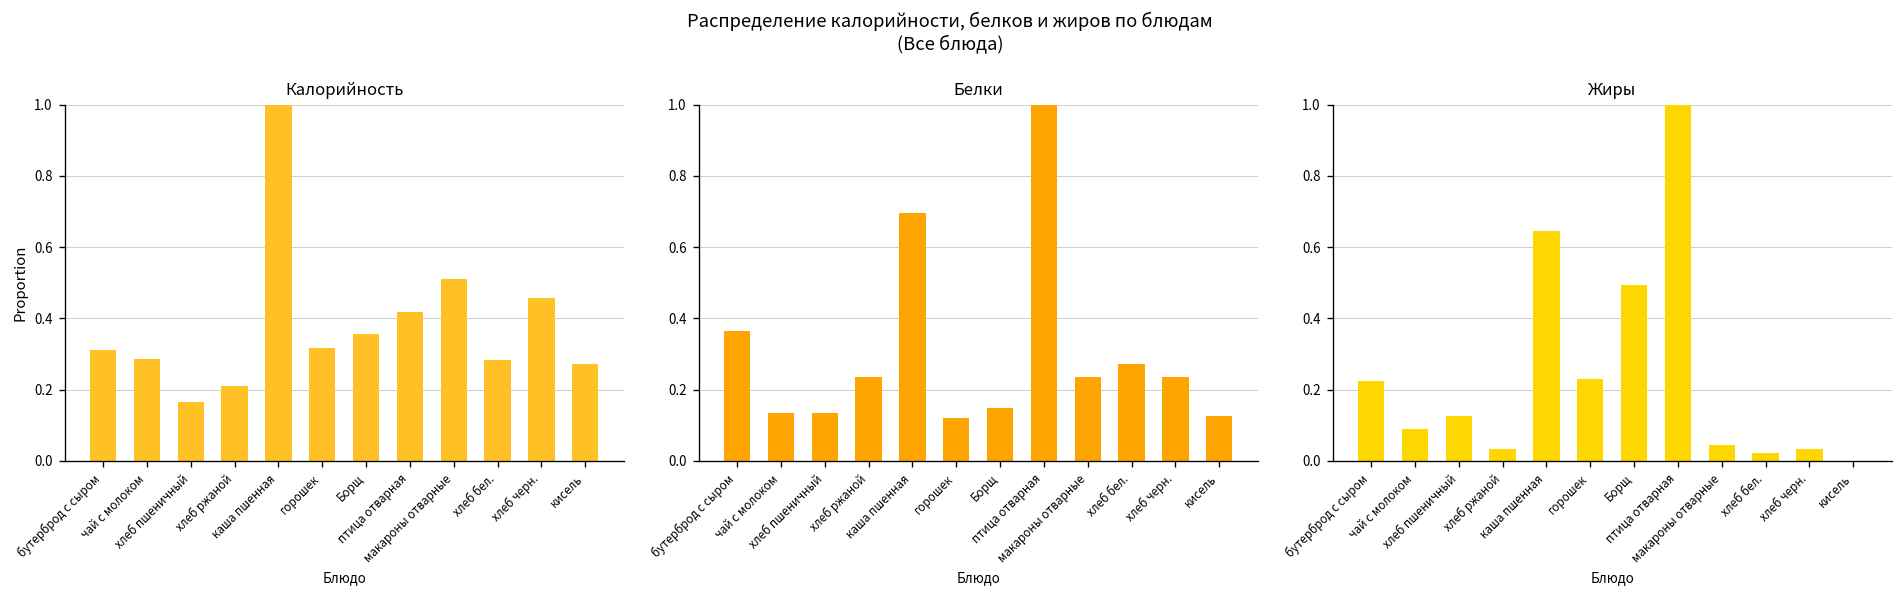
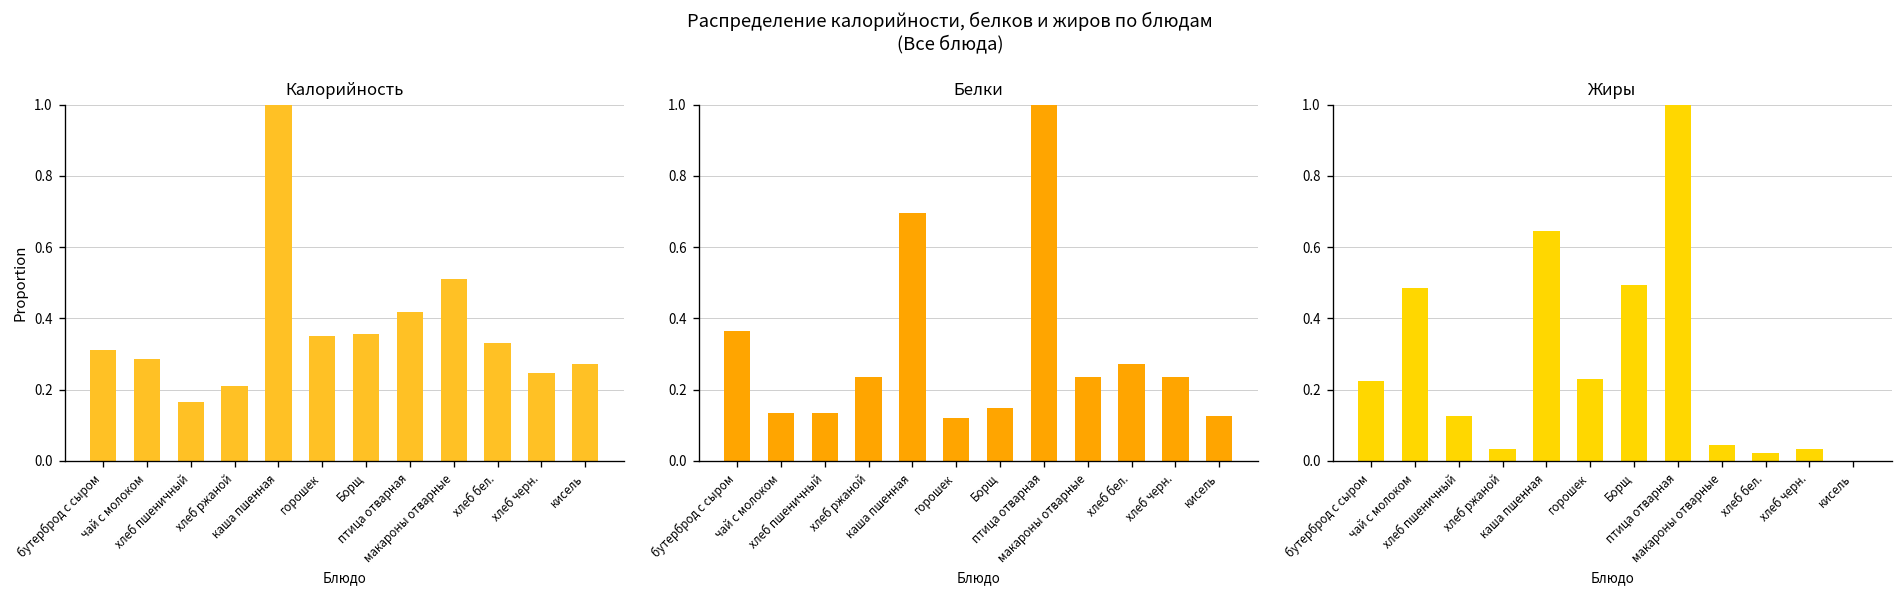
  {
    "Калорийность": {
      "бутерброд с сыром": 0.31,
      "чай с молоком": 0.29,
      "хлеб пшеничный": 0.17,
      "хлеб ржаной": 0.21,
      "каша пшенная": 1.00,
-     "горошек": 0.32,
+     "горошек": 0.35,
      "Борщ": 0.36,
      "птица отварная": 0.42,
      "макароны отварные": 0.51,
-     "хлеб бел.": 0.28,
-     "хлеб черн.": 0.46,
+     "хлеб бел.": 0.33,
+     "хлеб черн.": 0.25,
      "кисель": 0.27
    },
    "Белки": {
      "бутерброд с сыром": 0.37,
      "чай с молоком": 0.13,
      "хлеб пшеничный": 0.14,
      "хлеб ржаной": 0.24,
      "каша пшенная": 0.70,
      "горошек": 0.12,
      "Борщ": 0.15,
      "птица отварная": 1.00,
      "макароны отварные": 0.24,
      "хлеб бел.": 0.27,
      "хлеб черн.": 0.24,
      "кисель": 0.12
    },
    "Жиры": {
      "бутерброд с сыром": 0.23,
-     "чай с молоком": 0.09,
+     "чай с молоком": 0.48,
      "хлеб пшеничный": 0.13,
      "хлеб ржаной": 0.03,
      "каша пшенная": 0.65,
      "горошек": 0.23,
      "Борщ": 0.49,
      "птица отварная": 1.00,
      "макароны отварные": 0.05,
      "хлеб бел.": 0.02,
      "хлеб черн.": 0.03,
      "кисель": 0.00
    }
  }
